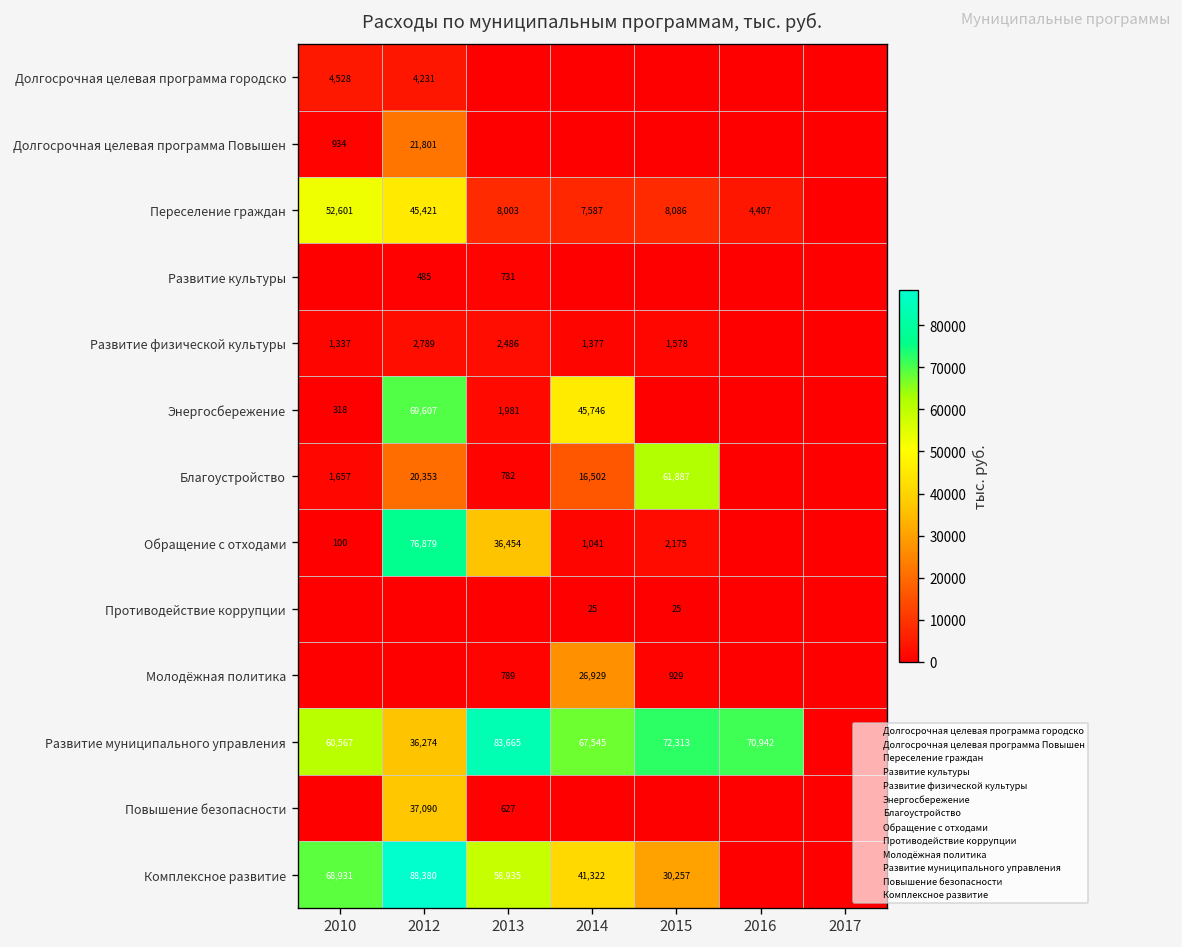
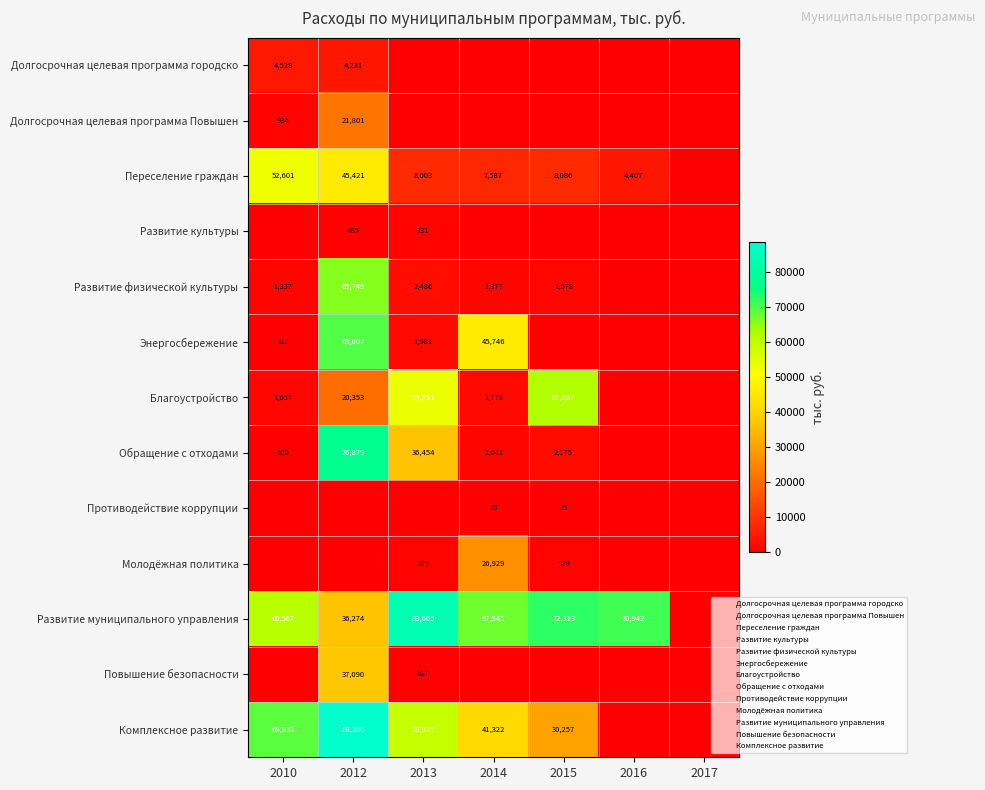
  {
    "Долгосрочная целевая программа городско": {
      "2010": "4,528",
      "2012": "4,231"
    },
    "Долгосрочная целевая программа Повышен": {
      "2010": "934",
      "2012": "21,801"
    },
    "Переселение граждан": {
      "2010": "52,601",
      "2012": "45,421",
      "2013": "8,003",
      "2014": "7,587",
      "2015": "8,086",
      "2016": "4,407"
    },
    "Развитие культуры": {
      "2012": "485",
      "2013": "731"
    },
    "Развитие физической культуры": {
      "2010": "1,337",
-     "2012": "2,789",
+     "2012": "65,749",
      "2013": "2,486",
      "2014": "1,377",
      "2015": "1,578"
    },
    "Энергосбережение": {
      "2010": "318",
      "2012": "69,607",
      "2013": "1,981",
      "2014": "45,746"
    },
    "Благоустройство": {
      "2010": "1,657",
      "2012": "20,353",
-     "2013": "782",
-     "2014": "16,502",
+     "2013": "53,251",
+     "2014": "1,779",
      "2015": "61,887"
    },
    "Обращение с отходами": {
      "2010": "100",
      "2012": "76,879",
      "2013": "36,454",
      "2014": "1,041",
      "2015": "2,175"
    },
    "Противодействие коррупции": {
      "2014": "25",
      "2015": "25"
    },
    "Молодёжная политика": {
      "2013": "789",
      "2014": "26,929",
      "2015": "929"
    },
    "Развитие муниципального управления": {
      "2010": "60,567",
      "2012": "36,274",
      "2013": "83,665",
      "2014": "67,545",
      "2015": "72,313",
      "2016": "70,942"
    },
    "Повышение безопасности": {
      "2012": "37,090",
      "2013": "627"
    },
    "Комплексное развитие": {
      "2010": "68,931",
      "2012": "88,380",
      "2013": "58,935",
      "2014": "41,322",
      "2015": "30,257"
    }
  }
